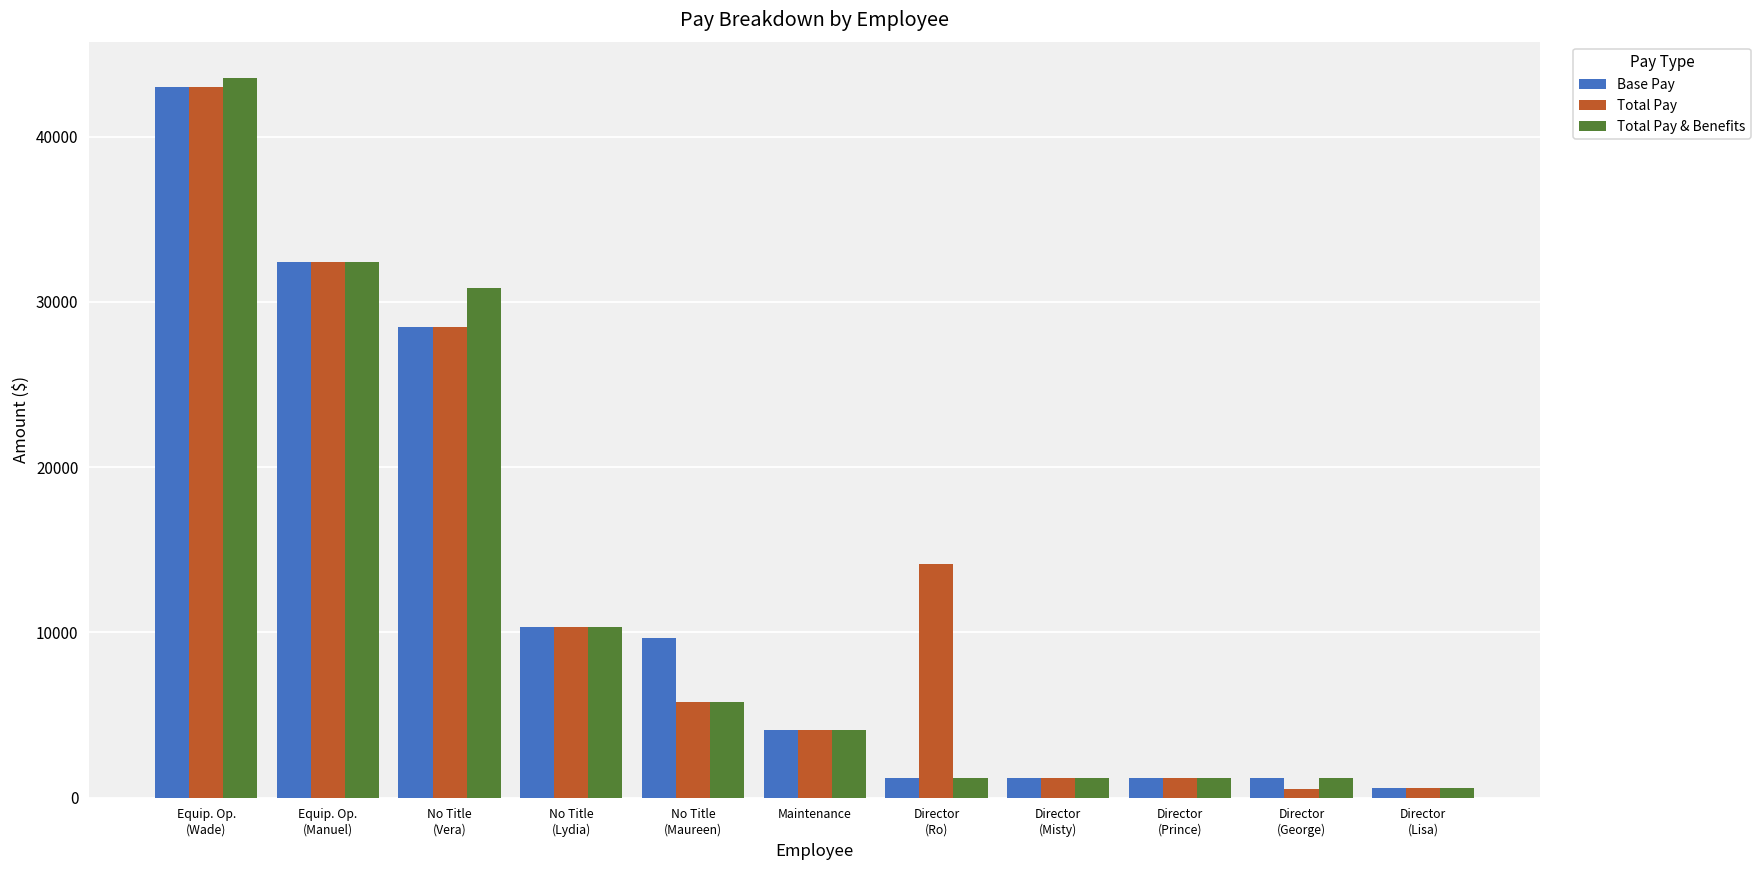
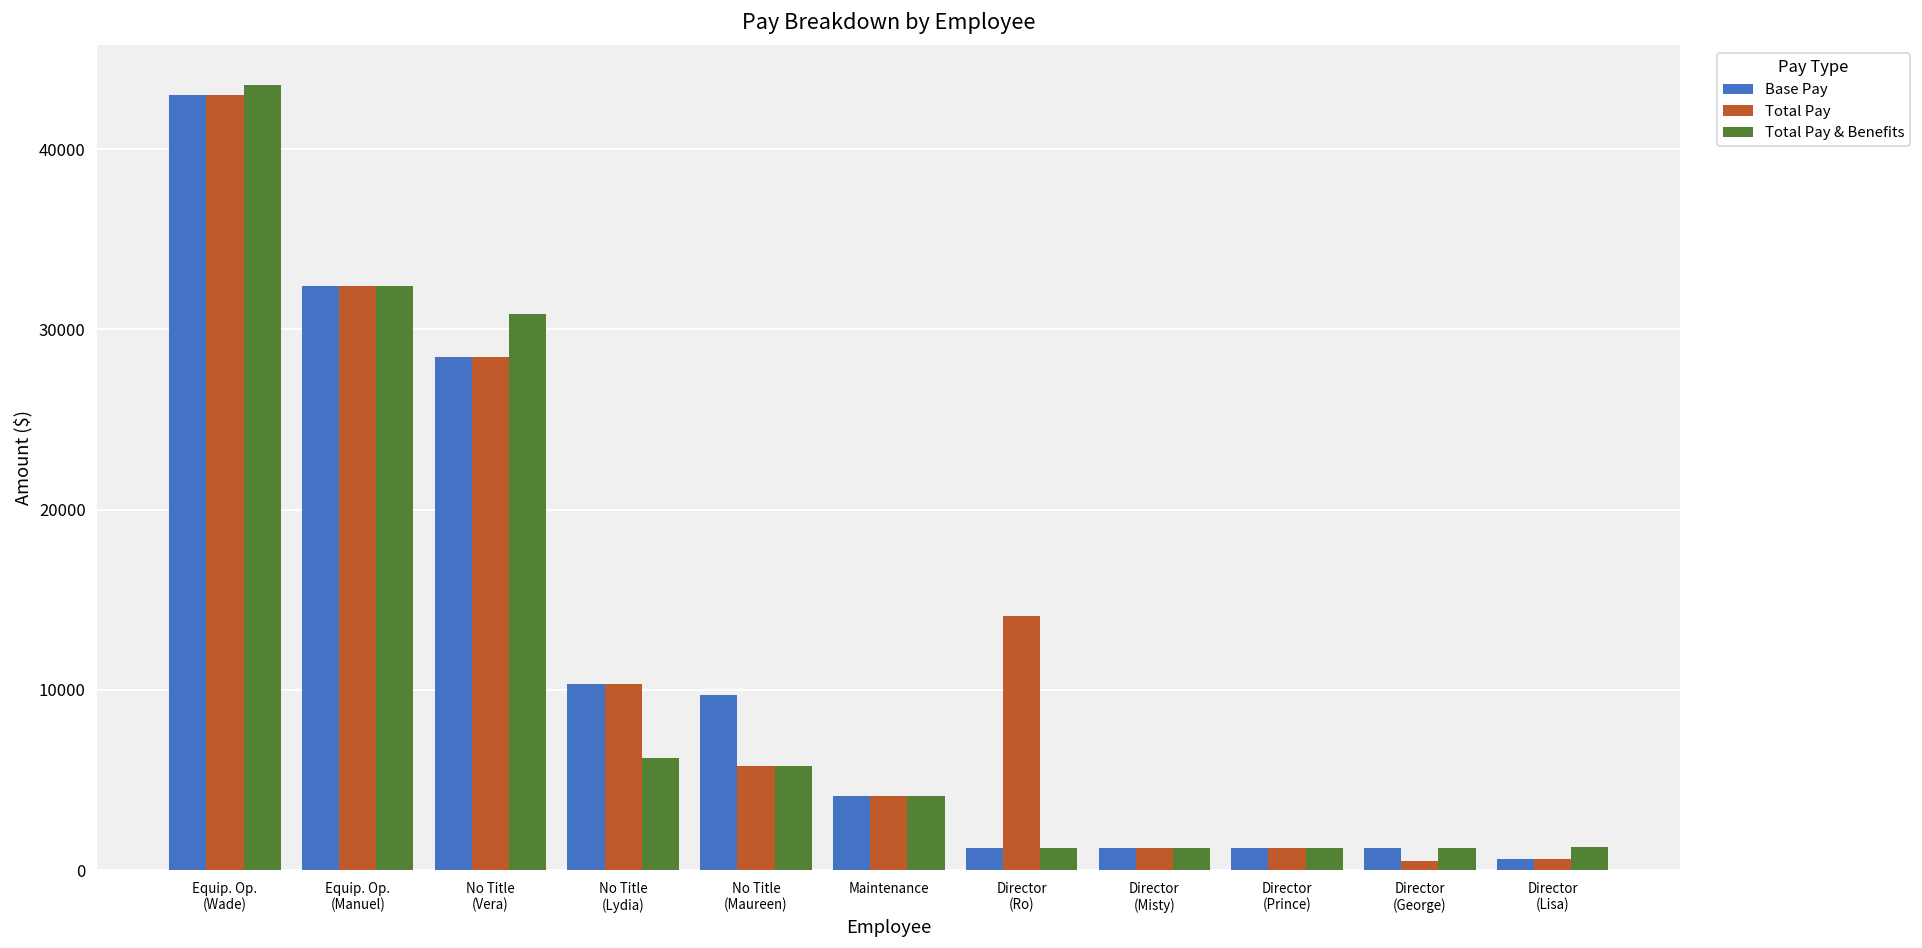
  {
    "Base Pay": {
      "Equip. Op. (Wade)": 43000,
      "Equip. Op. (Manuel)": 32400,
      "No Title (Vera)": 28500,
      "No Title (Lydia)": 10300,
      "No Title (Maureen)": 9700,
      "Maintenance": 4100,
      "Director (Ro)": 1200,
      "Director (Misty)": 1200,
      "Director (Prince)": 1200,
      "Director (George)": 1200,
      "Director (Lisa)": 600
    },
    "Total Pay": {
      "Equip. Op. (Wade)": 43000,
      "Equip. Op. (Manuel)": 32400,
      "No Title (Vera)": 28500,
      "No Title (Lydia)": 10300,
      "No Title (Maureen)": 5800,
      "Maintenance": 4100,
      "Director (Ro)": 14100,
      "Director (Misty)": 1200,
      "Director (Prince)": 1200,
      "Director (George)": 500,
      "Director (Lisa)": 600
    },
    "Total Pay & Benefits": {
      "Equip. Op. (Wade)": 43600,
      "Equip. Op. (Manuel)": 32400,
      "No Title (Vera)": 30900,
-     "No Title (Lydia)": 10300,
+     "No Title (Lydia)": 6200,
      "No Title (Maureen)": 5800,
      "Maintenance": 4100,
      "Director (Ro)": 1200,
      "Director (Misty)": 1200,
      "Director (Prince)": 1200,
      "Director (George)": 1200,
-     "Director (Lisa)": 600
+     "Director (Lisa)": 1300
    }
  }
